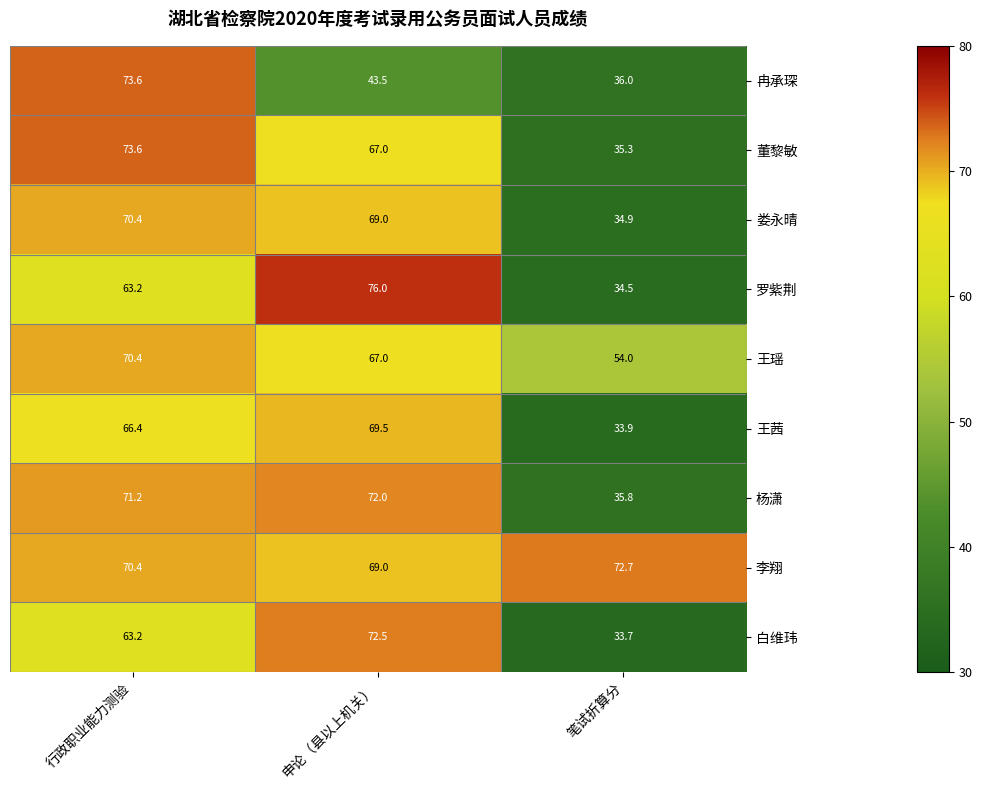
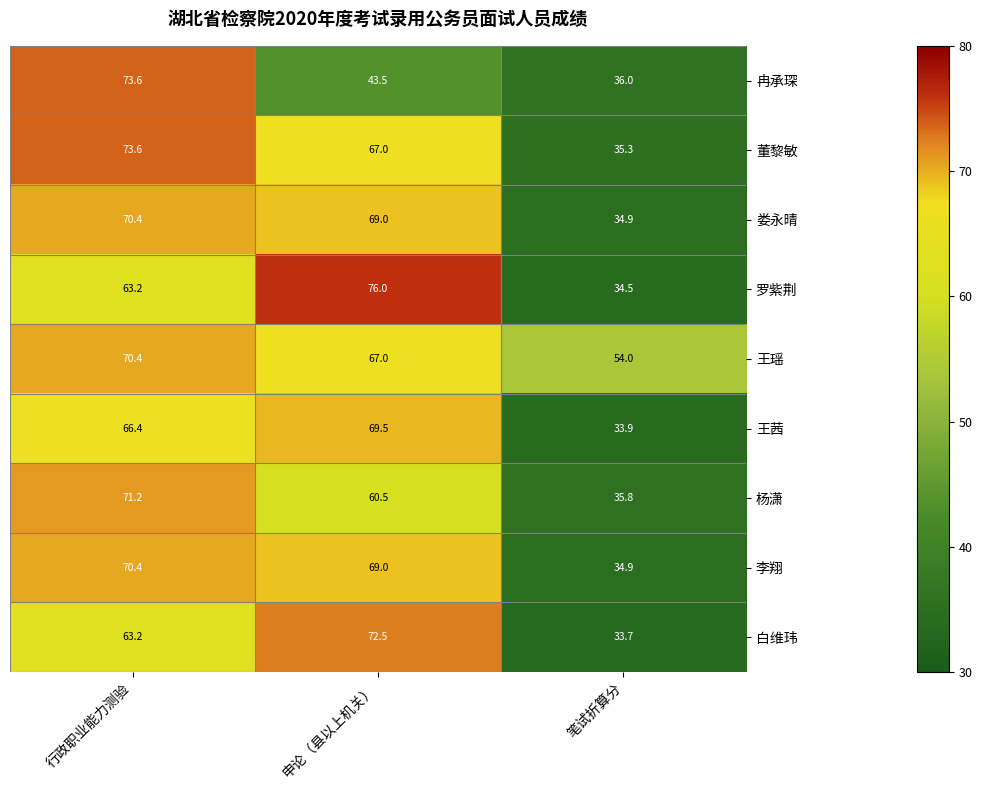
  {
    "冉承琛": {
      "行政职业能力测验": 73.6,
      "申论（县以上机关）": 43.5,
      "笔试折算分": 36.0
    },
    "董黎敏": {
      "行政职业能力测验": 73.6,
      "申论（县以上机关）": 67.0,
      "笔试折算分": 35.3
    },
    "娄永晴": {
      "行政职业能力测验": 70.4,
      "申论（县以上机关）": 69.0,
      "笔试折算分": 34.9
    },
    "罗紫荆": {
      "行政职业能力测验": 63.2,
      "申论（县以上机关）": 76.0,
      "笔试折算分": 34.5
    },
    "王瑶": {
      "行政职业能力测验": 70.4,
      "申论（县以上机关）": 67.0,
      "笔试折算分": 54.0
    },
    "王茜": {
      "行政职业能力测验": 66.4,
      "申论（县以上机关）": 69.5,
      "笔试折算分": 33.9
    },
    "杨潇": {
      "行政职业能力测验": 71.2,
-     "申论（县以上机关）": 72.0,
+     "申论（县以上机关）": 60.5,
      "笔试折算分": 35.8
    },
    "李翔": {
      "行政职业能力测验": 70.4,
      "申论（县以上机关）": 69.0,
-     "笔试折算分": 72.7
+     "笔试折算分": 34.9
    },
    "白维玮": {
      "行政职业能力测验": 63.2,
      "申论（县以上机关）": 72.5,
      "笔试折算分": 33.7
    }
  }
